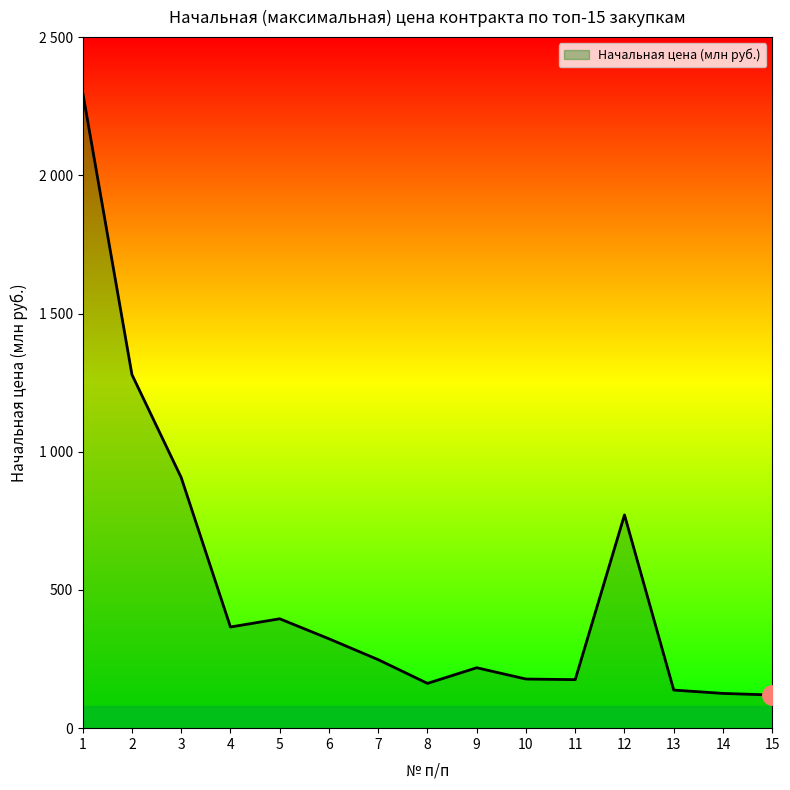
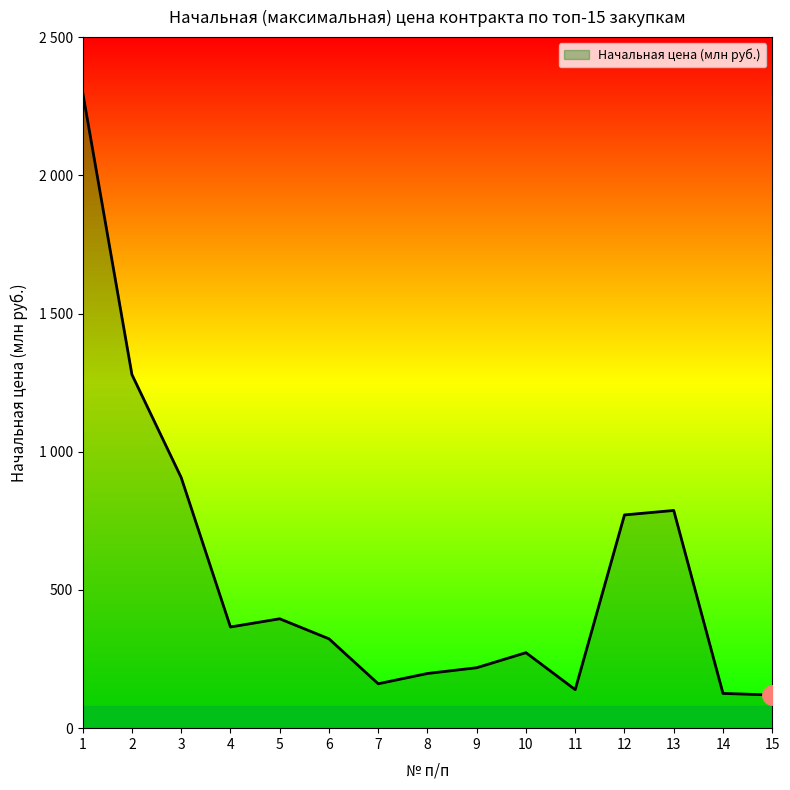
  {
    "Начальная цена (млн руб.)": {
      "1": 2300,
      "2": 1280,
      "3": 910,
      "4": 370,
      "5": 400,
      "6": 320,
-     "7": 250,
-     "8": 160,
+     "7": 160,
+     "8": 200,
      "9": 220,
-     "10": 180,
-     "11": 180,
+     "10": 270,
+     "11": 140,
      "12": 770,
-     "13": 140,
+     "13": 790,
      "14": 130
    }
  }
